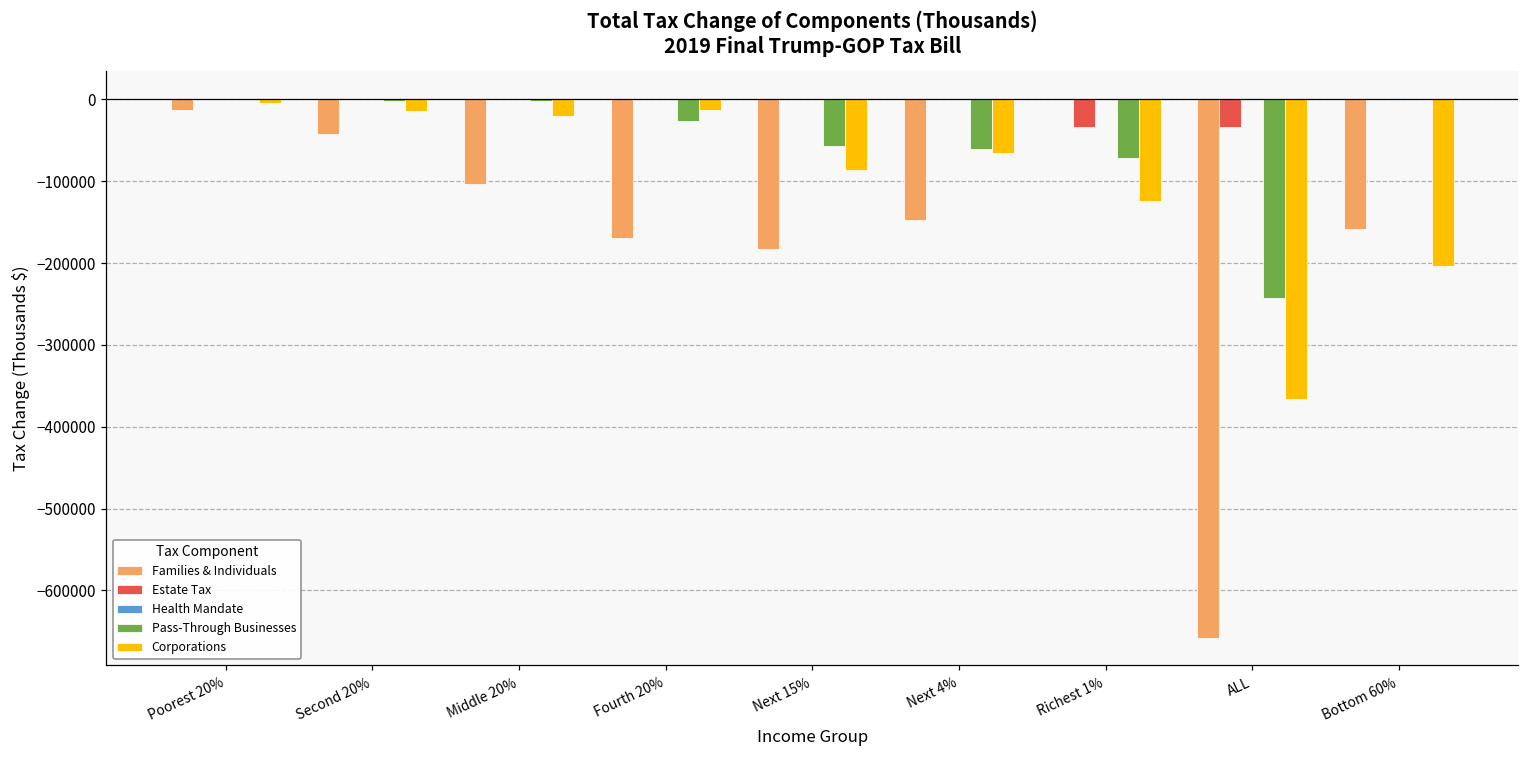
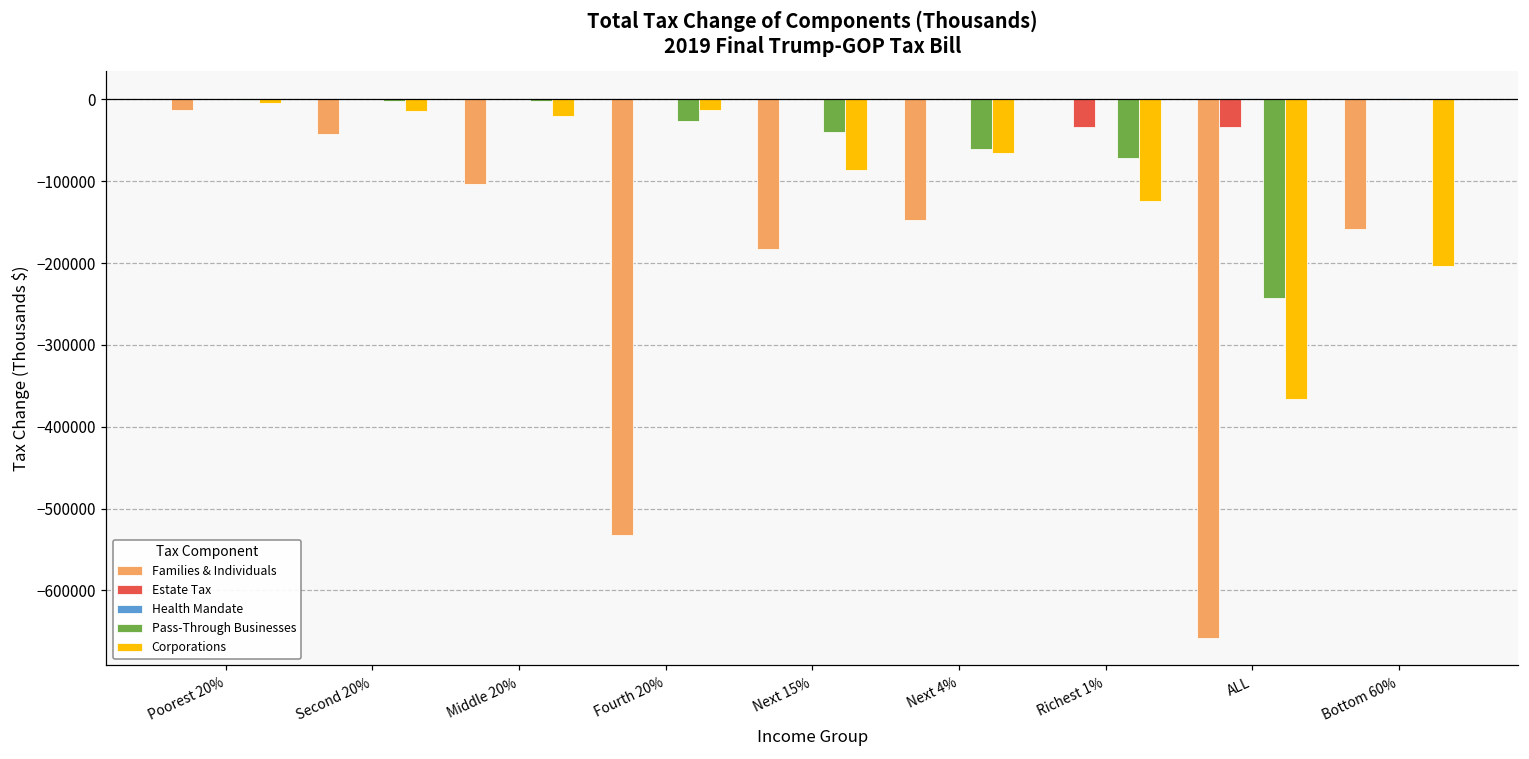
  {
    "Families & Individuals": {
      "Poorest 20%": -10000,
      "Second 20%": -40000,
      "Middle 20%": -100000,
-     "Fourth 20%": -170000,
+     "Fourth 20%": -530000,
      "Next 15%": -180000,
      "Next 4%": -150000,
      "ALL": -660000,
      "Bottom 60%": -160000
    },
    "Estate Tax": {
      "Poorest 20%": 0,
      "Second 20%": 0,
      "Middle 20%": 0,
      "Fourth 20%": 0,
      "Next 15%": 0,
      "Next 4%": 0,
      "Richest 1%": -30000,
      "ALL": -30000,
      "Bottom 60%": 0
    },
    "Health Mandate": {
      "Next 15%": 0,
      "Next 4%": 0,
      "Richest 1%": 0
    },
    "Pass-Through Businesses": {
      "Fourth 20%": -30000,
-     "Next 15%": -60000,
+     "Next 15%": -40000,
      "Next 4%": -60000,
      "Richest 1%": -70000,
      "ALL": -240000,
      "Bottom 60%": 0
    },
    "Corporations": {
      "Poorest 20%": 0,
      "Second 20%": -10000,
      "Middle 20%": -20000,
      "Fourth 20%": -10000,
      "Next 15%": -90000,
      "Next 4%": -70000,
      "Richest 1%": -120000,
      "ALL": -370000,
      "Bottom 60%": -200000
    }
  }
